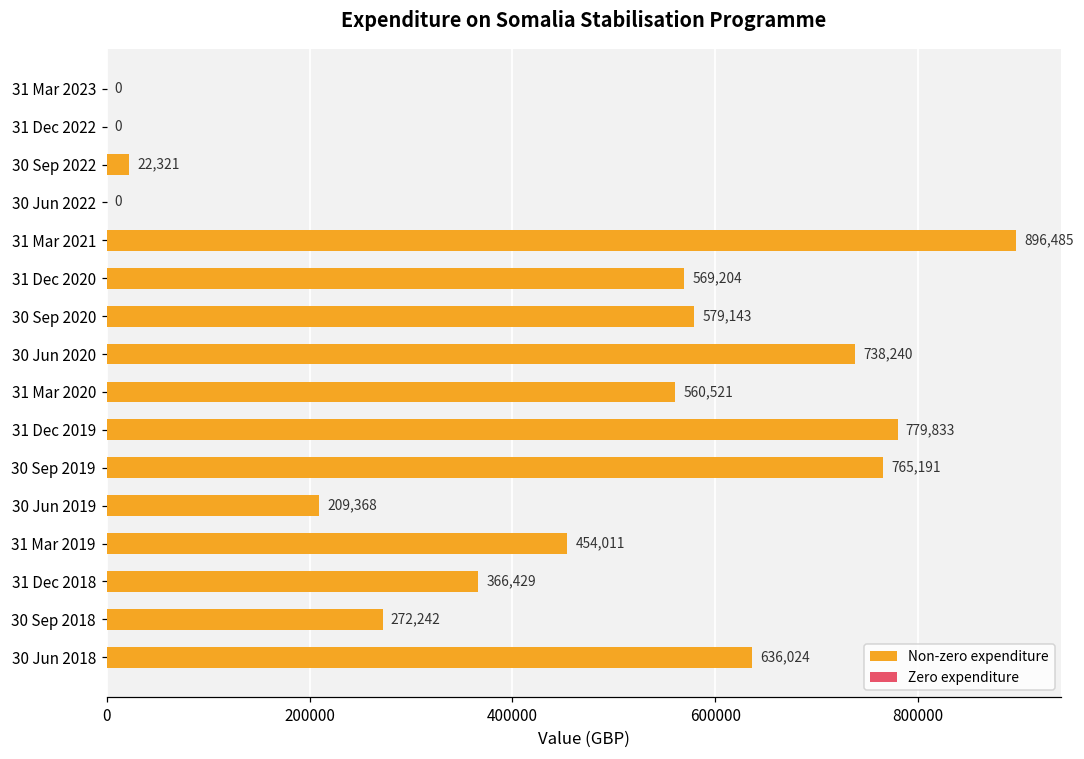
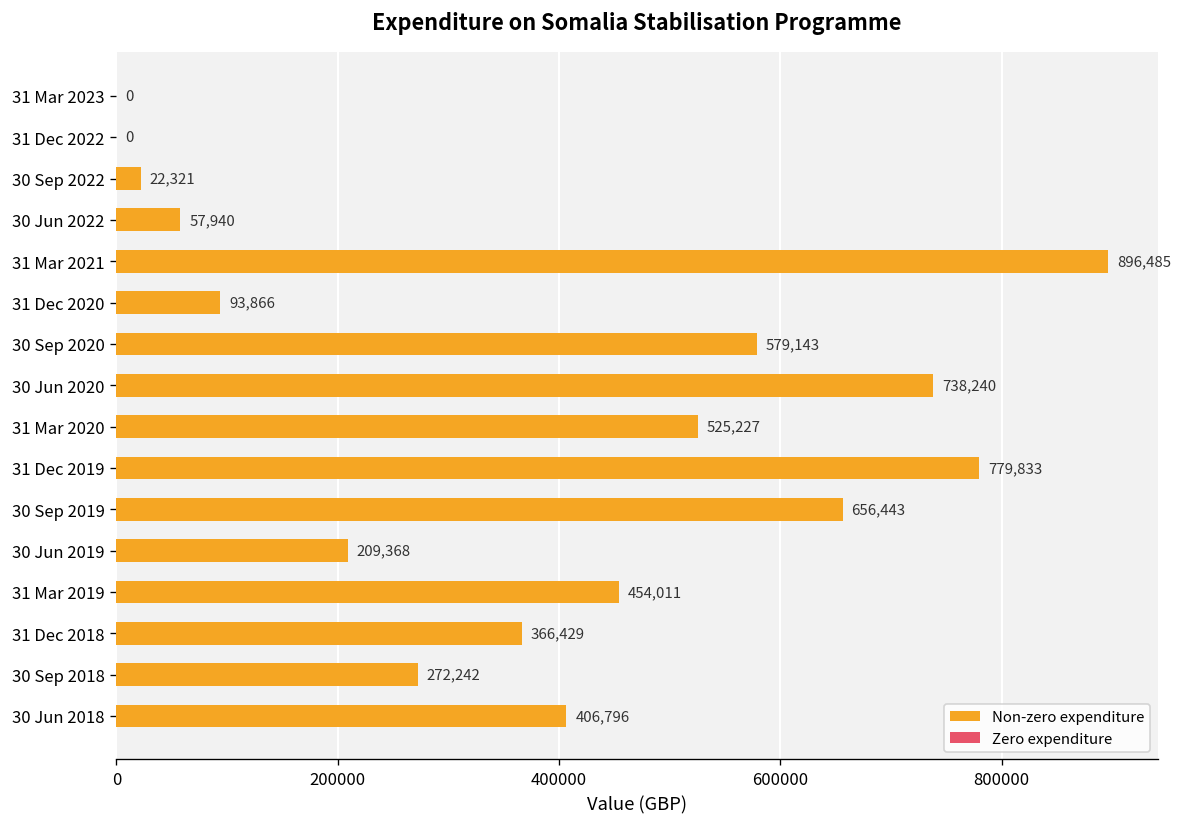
  {
    "31 Mar 2023": "0",
    "31 Dec 2022": "0",
    "30 Sep 2022": "22,321",
-   "30 Jun 2022": "0",
+   "30 Jun 2022": "57,940",
    "31 Mar 2021": "896,485",
-   "31 Dec 2020": "569,204",
+   "31 Dec 2020": "93,866",
    "30 Sep 2020": "579,143",
    "30 Jun 2020": "738,240",
-   "31 Mar 2020": "560,521",
+   "31 Mar 2020": "525,227",
    "31 Dec 2019": "779,833",
-   "30 Sep 2019": "765,191",
+   "30 Sep 2019": "656,443",
    "30 Jun 2019": "209,368",
    "31 Mar 2019": "454,011",
    "31 Dec 2018": "366,429",
    "30 Sep 2018": "272,242",
-   "30 Jun 2018": "636,024"
+   "30 Jun 2018": "406,796"
  }
